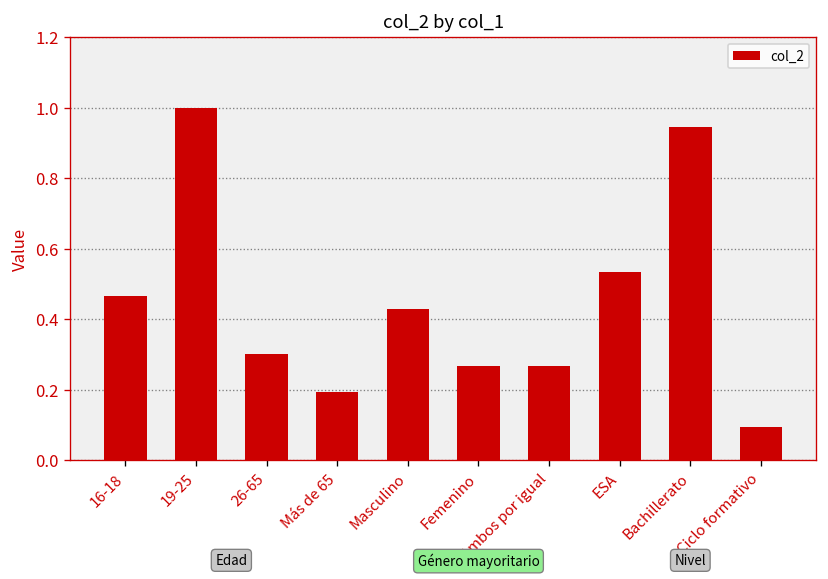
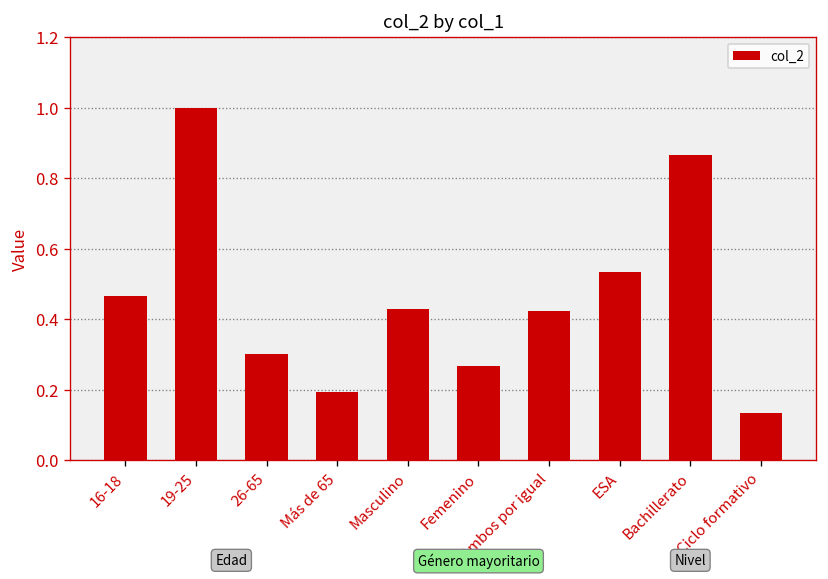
  {
    "16-18": 0.47,
    "19-25": 1.00,
    "26-65": 0.30,
    "Más de 65": 0.19,
    "Masculino": 0.43,
    "Femenino": 0.27,
-   "Ambos por igual": 0.27,
+   "Ambos por igual": 0.42,
    "ESA": 0.53,
-   "Bachillerato": 0.94,
-   "Ciclo formativo": 0.10
+   "Bachillerato": 0.87,
+   "Ciclo formativo": 0.13
  }
